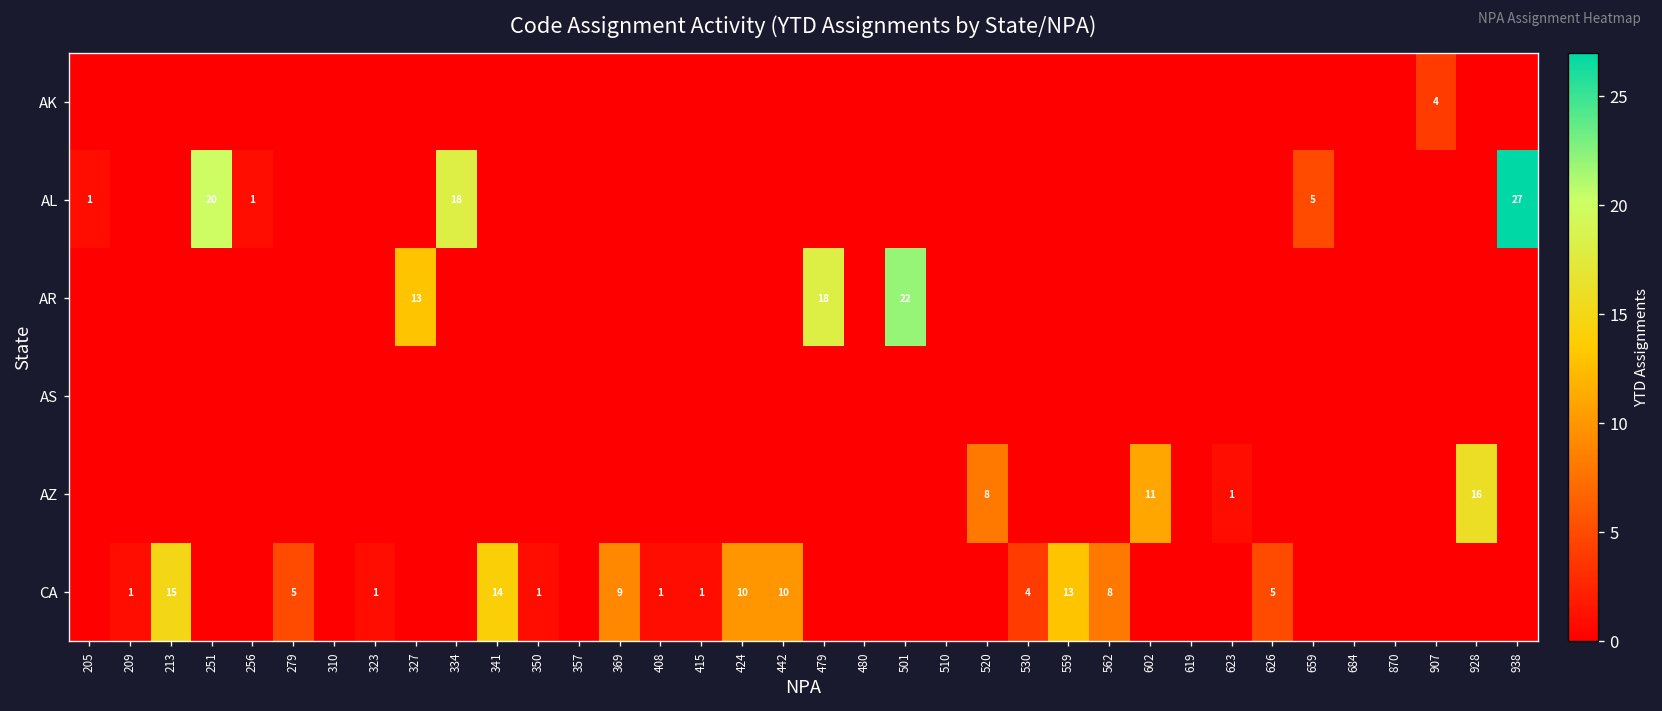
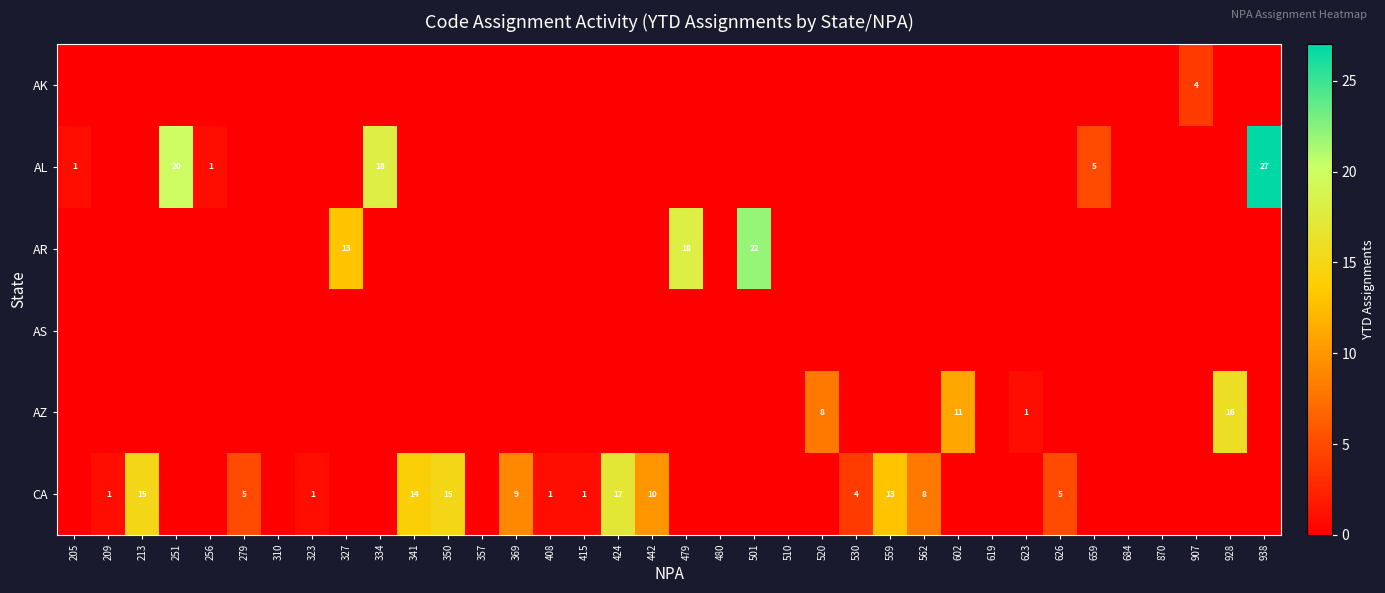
  {
    "AK": {
      "907": 4
    },
    "AL": {
      "205": 1,
      "251": 20,
      "256": 1,
      "334": 18,
      "659": 5,
      "938": 27
    },
    "AR": {
      "327": 13,
      "479": 18,
      "501": 22
    },
    "AZ": {
      "520": 8,
      "602": 11,
      "623": 1,
      "928": 16
    },
    "CA": {
      "209": 1,
      "213": 15,
      "279": 5,
      "323": 1,
      "341": 14,
-     "350": 1,
+     "350": 15,
      "369": 9,
      "408": 1,
      "415": 1,
-     "424": 10,
+     "424": 17,
      "442": 10,
      "530": 4,
      "559": 13,
      "562": 8,
      "626": 5
    }
  }
